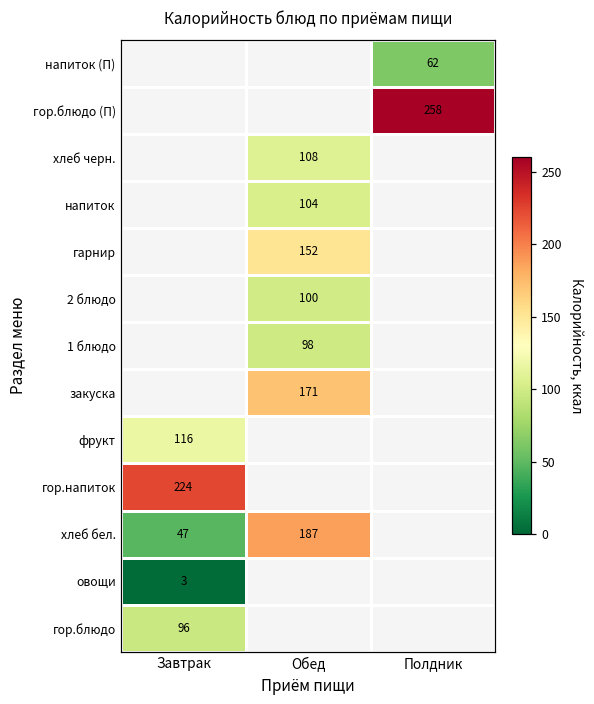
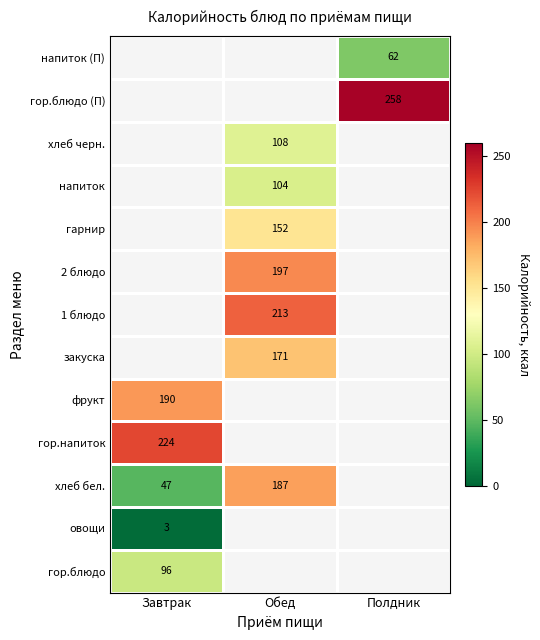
  {
    "напиток (П)": {
      "Полдник": 62
    },
    "гор.блюдо (П)": {
      "Полдник": 258
    },
    "хлеб черн.": {
      "Обед": 108
    },
    "напиток": {
      "Обед": 104
    },
    "гарнир": {
      "Обед": 152
    },
    "2 блюдо": {
-     "Обед": 100
+     "Обед": 197
    },
    "1 блюдо": {
-     "Обед": 98
+     "Обед": 213
    },
    "закуска": {
      "Обед": 171
    },
    "фрукт": {
-     "Завтрак": 116
+     "Завтрак": 190
    },
    "гор.напиток": {
      "Завтрак": 224
    },
    "хлеб бел.": {
      "Завтрак": 47,
      "Обед": 187
    },
    "овощи": {
      "Завтрак": 3
    },
    "гор.блюдо": {
      "Завтрак": 96
    }
  }
